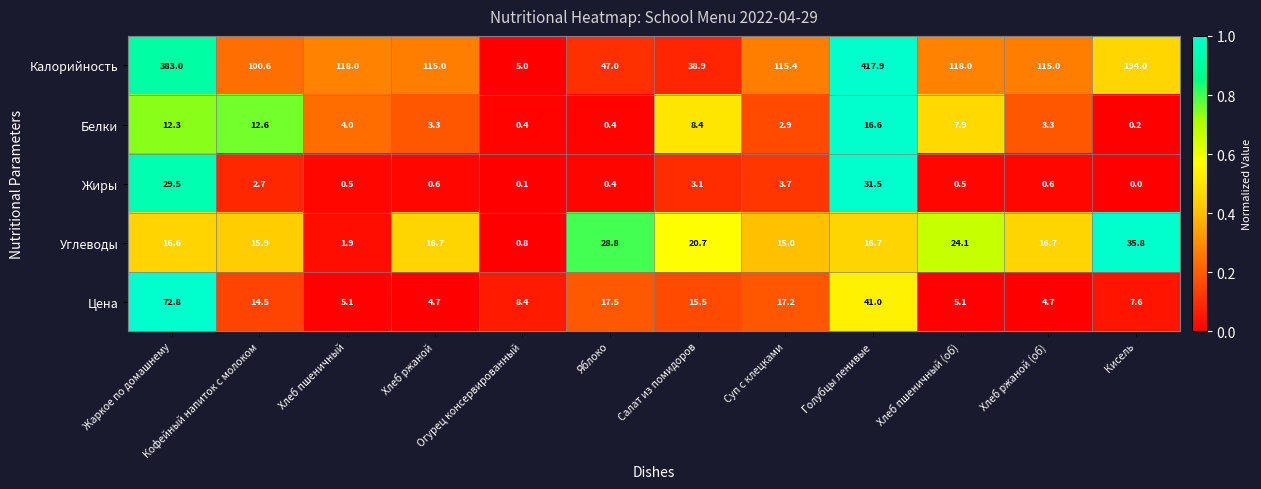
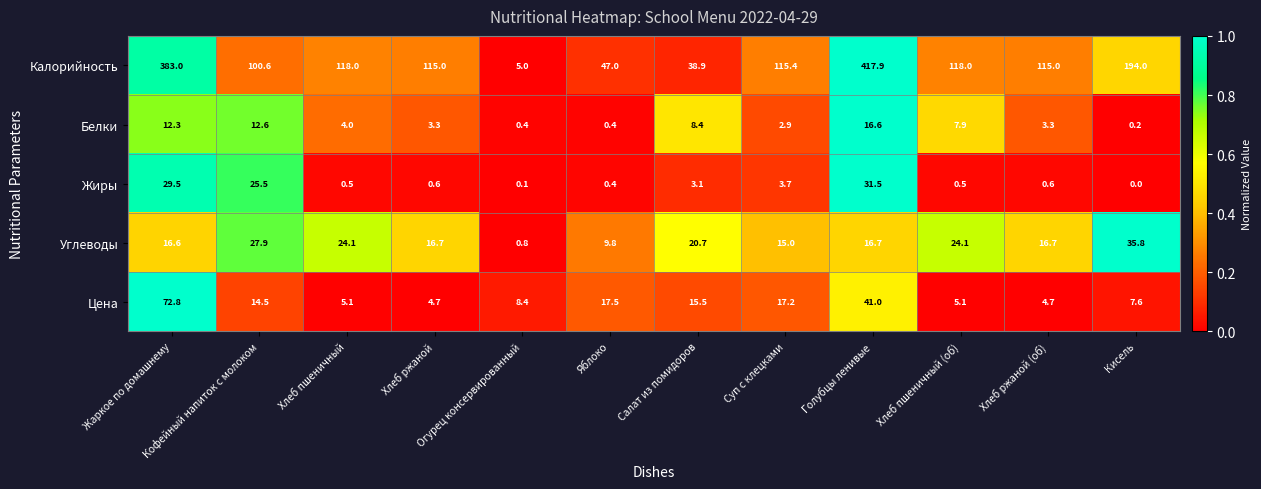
  {
    "Калорийность": {
      "Жаркое по домашнему": 383.0,
      "Кофейный напиток с молоком": 100.6,
      "Хлеб пшеничный": 118.0,
      "Хлеб ржаной": 115.0,
      "Огурец консервированный": 5.0,
      "Яблоко": 47.0,
      "Салат из помидоров": 38.9,
      "Суп с клецками": 115.4,
      "Голубцы ленивые": 417.9,
      "Хлеб пшеничный (об)": 118.0,
      "Хлеб ржаной (об)": 115.0,
      "Кисель": 194.0
    },
    "Белки": {
      "Жаркое по домашнему": 12.3,
      "Кофейный напиток с молоком": 12.6,
      "Хлеб пшеничный": 4.0,
      "Хлеб ржаной": 3.3,
      "Огурец консервированный": 0.4,
      "Яблоко": 0.4,
      "Салат из помидоров": 8.4,
      "Суп с клецками": 2.9,
      "Голубцы ленивые": 16.6,
      "Хлеб пшеничный (об)": 7.9,
      "Хлеб ржаной (об)": 3.3,
      "Кисель": 0.2
    },
    "Жиры": {
      "Жаркое по домашнему": 29.5,
-     "Кофейный напиток с молоком": 2.7,
+     "Кофейный напиток с молоком": 25.5,
      "Хлеб пшеничный": 0.5,
      "Хлеб ржаной": 0.6,
      "Огурец консервированный": 0.1,
      "Яблоко": 0.4,
      "Салат из помидоров": 3.1,
      "Суп с клецками": 3.7,
      "Голубцы ленивые": 31.5,
      "Хлеб пшеничный (об)": 0.5,
      "Хлеб ржаной (об)": 0.6,
      "Кисель": 0.0
    },
    "Углеводы": {
      "Жаркое по домашнему": 16.6,
-     "Кофейный напиток с молоком": 15.9,
-     "Хлеб пшеничный": 1.9,
+     "Кофейный напиток с молоком": 27.9,
+     "Хлеб пшеничный": 24.1,
      "Хлеб ржаной": 16.7,
      "Огурец консервированный": 0.8,
-     "Яблоко": 28.8,
+     "Яблоко": 9.8,
      "Салат из помидоров": 20.7,
      "Суп с клецками": 15.0,
      "Голубцы ленивые": 16.7,
      "Хлеб пшеничный (об)": 24.1,
      "Хлеб ржаной (об)": 16.7,
      "Кисель": 35.8
    },
    "Цена": {
      "Жаркое по домашнему": 72.8,
      "Кофейный напиток с молоком": 14.5,
      "Хлеб пшеничный": 5.1,
      "Хлеб ржаной": 4.7,
      "Огурец консервированный": 8.4,
      "Яблоко": 17.5,
      "Салат из помидоров": 15.5,
      "Суп с клецками": 17.2,
      "Голубцы ленивые": 41.0,
      "Хлеб пшеничный (об)": 5.1,
      "Хлеб ржаной (об)": 4.7,
      "Кисель": 7.6
    }
  }
